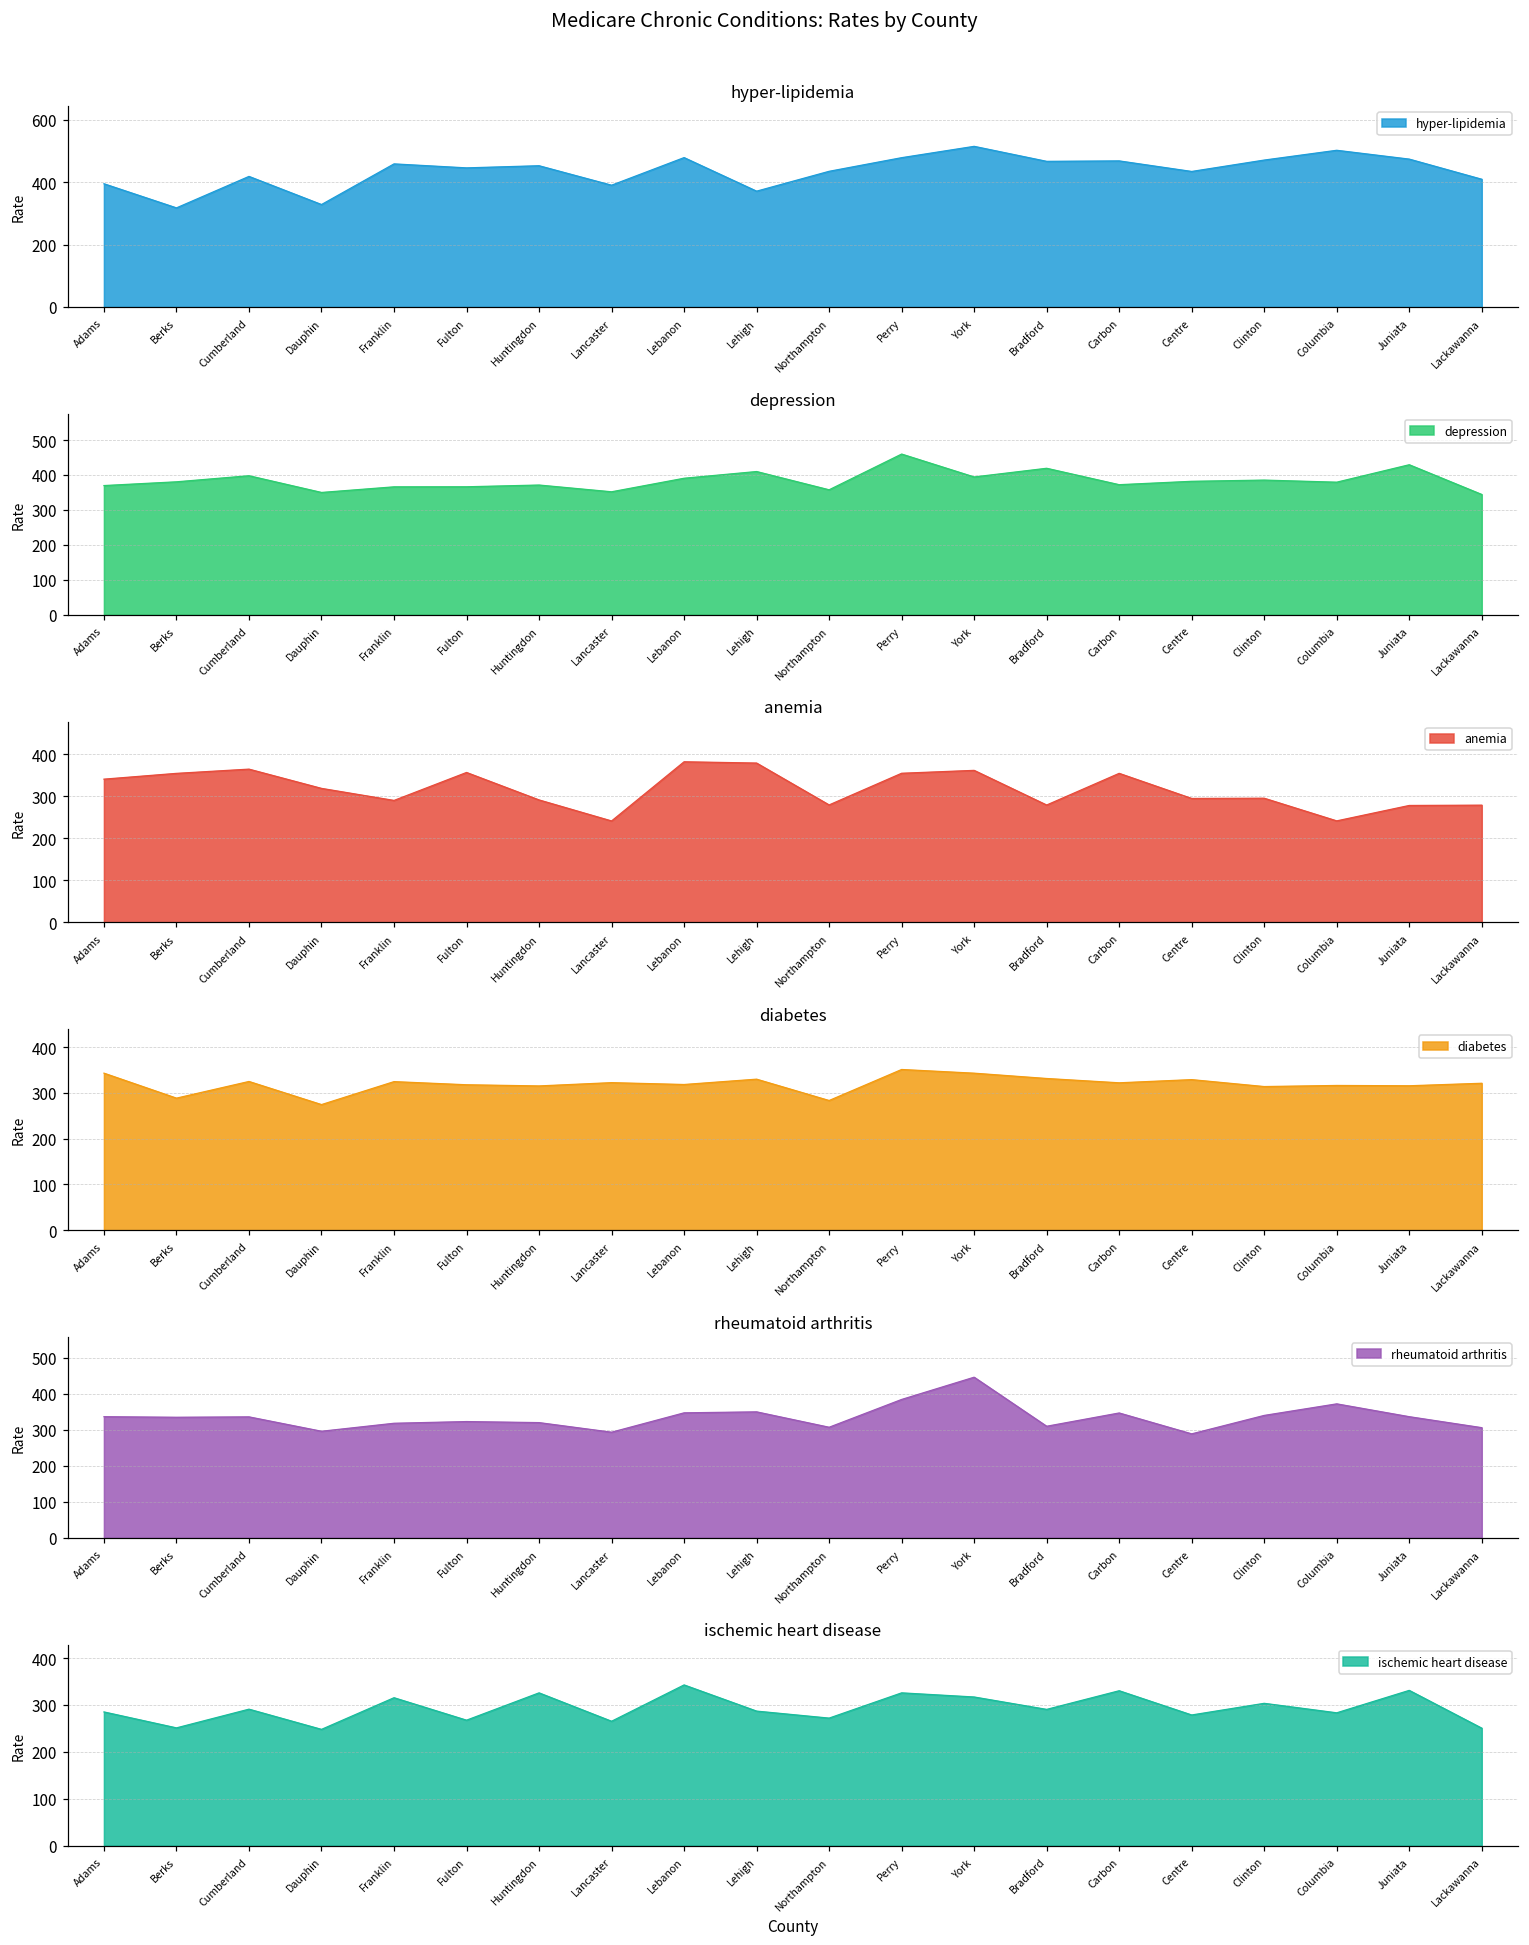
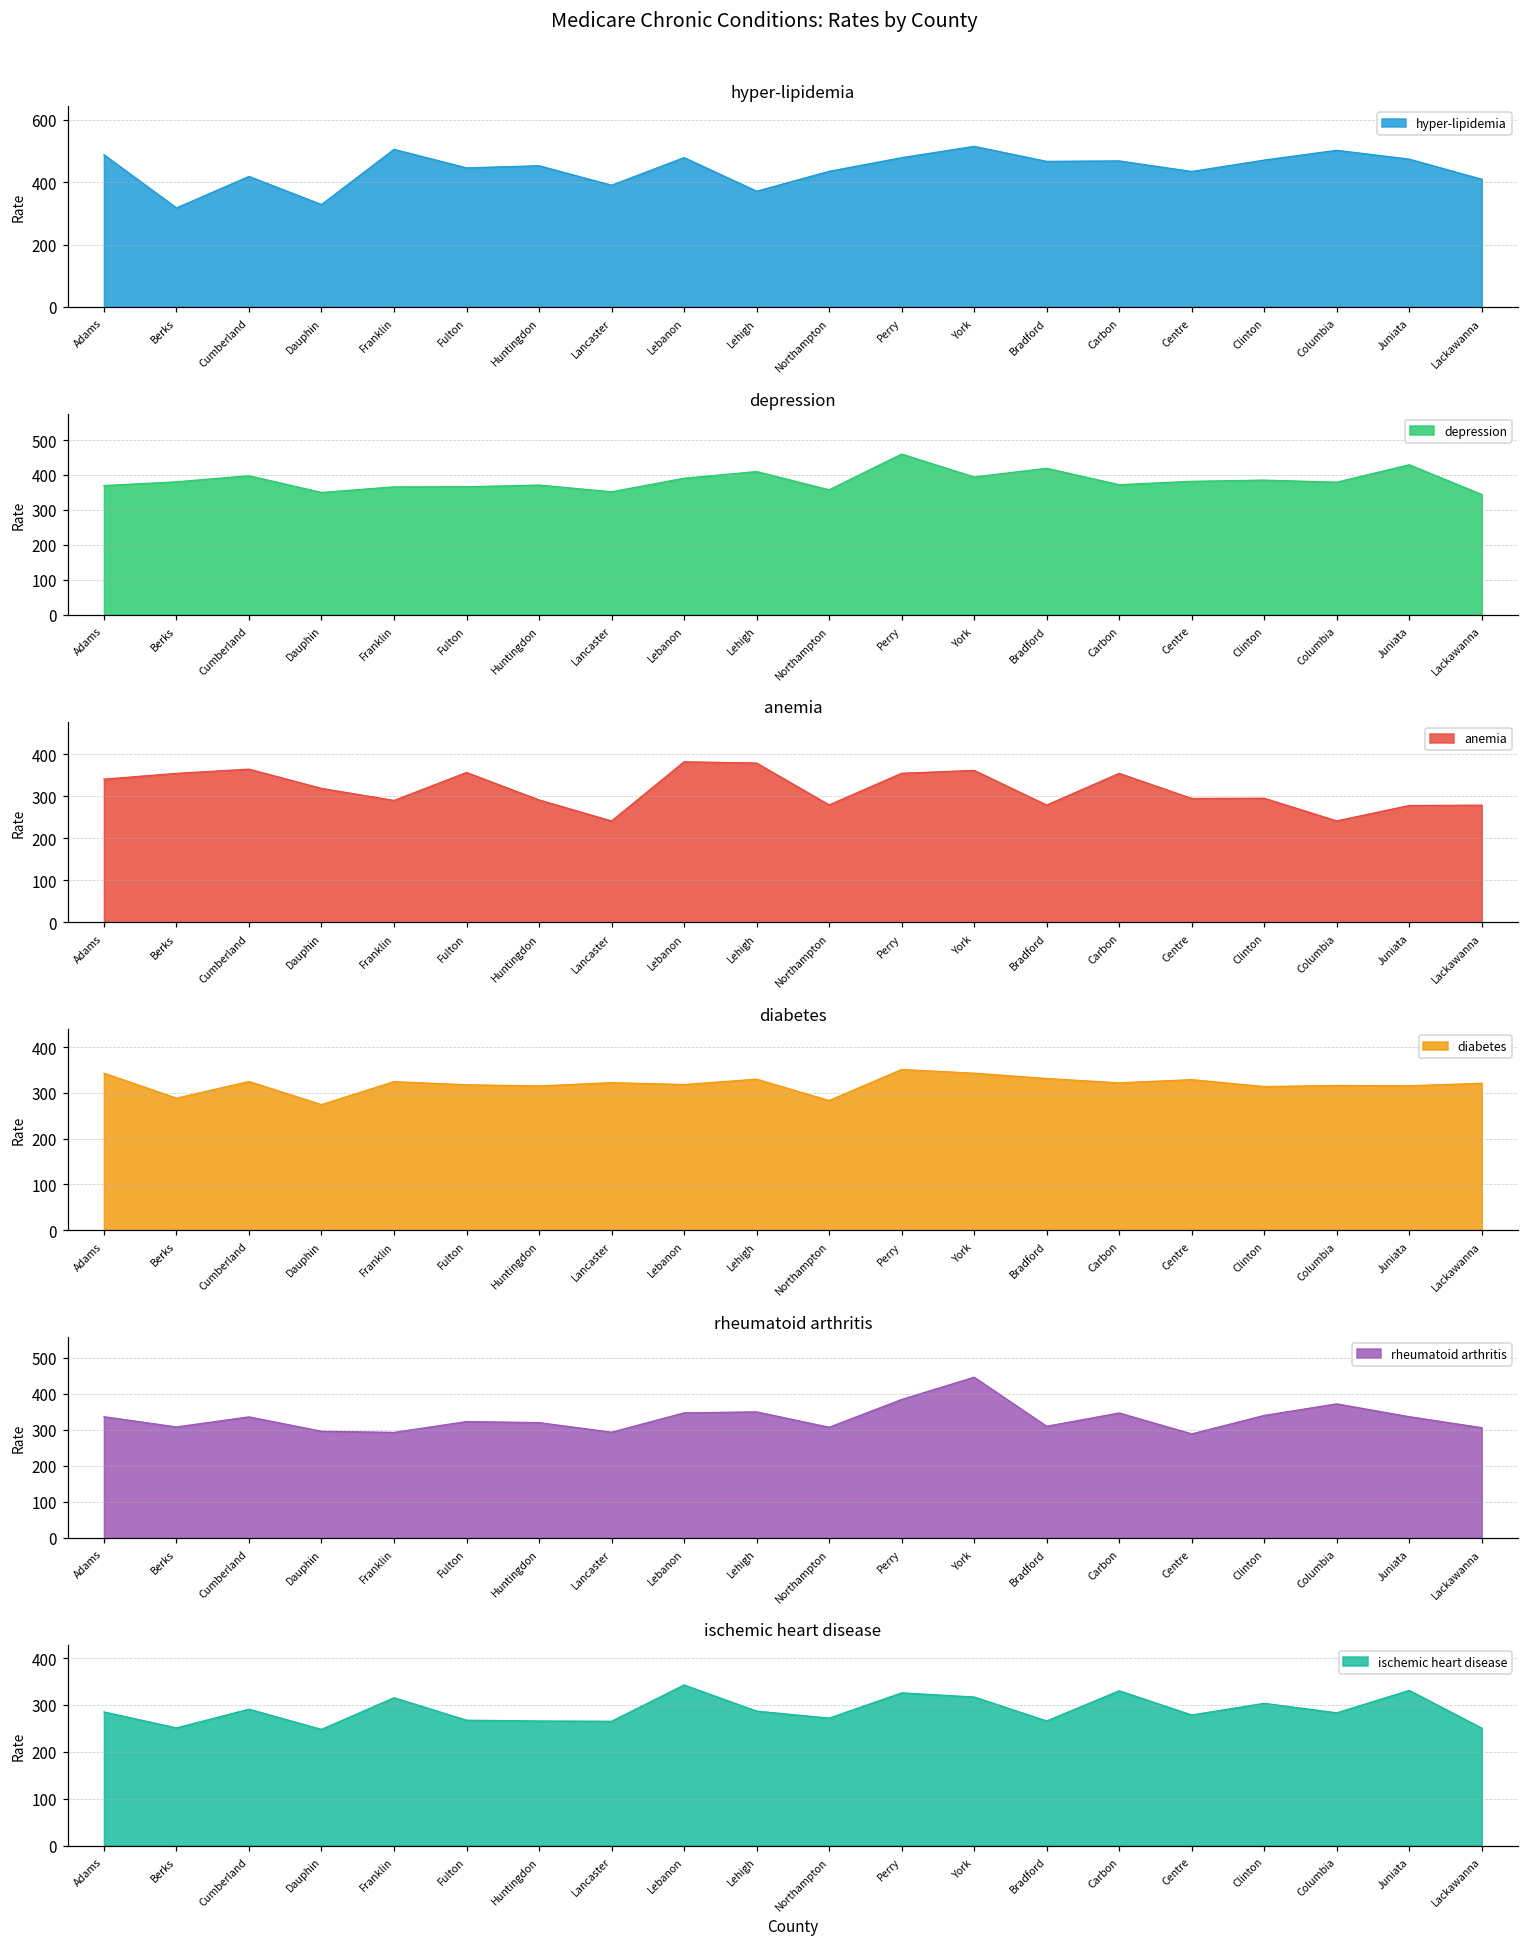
  {
    "hyper-lipidemia": {
-     "Adams": 390,
+     "Adams": 490,
      "Berks": 320,
      "Cumberland": 420,
      "Dauphin": 330,
-     "Franklin": 460,
+     "Franklin": 500,
      "Fulton": 450,
      "Huntingdon": 450,
      "Lancaster": 390,
      "Lebanon": 480,
      "Lehigh": 370,
      "Northampton": 430,
      "Perry": 480,
      "York": 510,
      "Bradford": 470,
      "Carbon": 470,
      "Centre": 430,
      "Clinton": 470,
      "Columbia": 500,
      "Juniata": 470,
      "Lackawanna": 410
    },
    "depression": {
      "Adams": 370,
      "Berks": 380,
      "Cumberland": 400,
      "Dauphin": 350,
      "Franklin": 370,
      "Fulton": 370,
      "Huntingdon": 370,
      "Lancaster": 350,
      "Lebanon": 390,
      "Lehigh": 410,
      "Northampton": 360,
      "Perry": 460,
      "York": 390,
      "Bradford": 420,
      "Carbon": 370,
      "Centre": 380,
      "Clinton": 390,
      "Columbia": 380,
      "Juniata": 430,
      "Lackawanna": 340
    },
    "anemia": {
      "Adams": 340,
      "Berks": 350,
      "Cumberland": 360,
      "Dauphin": 320,
      "Franklin": 290,
      "Fulton": 360,
      "Huntingdon": 290,
      "Lancaster": 240,
      "Lebanon": 380,
      "Lehigh": 380,
      "Northampton": 280,
      "Perry": 360,
      "York": 360,
      "Bradford": 280,
      "Carbon": 350,
      "Centre": 300,
      "Clinton": 300,
      "Columbia": 240,
      "Juniata": 280,
      "Lackawanna": 280
    },
    "diabetes": {
      "Adams": 340,
      "Berks": 290,
      "Cumberland": 330,
      "Dauphin": 270,
      "Franklin": 320,
      "Fulton": 320,
      "Huntingdon": 320,
      "Lancaster": 320,
      "Lebanon": 320,
      "Lehigh": 330,
      "Northampton": 280,
      "Perry": 350,
      "York": 340,
      "Bradford": 330,
      "Carbon": 320,
      "Centre": 330,
      "Clinton": 310,
      "Columbia": 320,
      "Juniata": 320,
      "Lackawanna": 320
    },
    "rheumatoid arthritis": {
      "Adams": 340,
-     "Berks": 330,
+     "Berks": 310,
      "Cumberland": 340,
      "Dauphin": 300,
-     "Franklin": 320,
+     "Franklin": 290,
      "Fulton": 320,
      "Huntingdon": 320,
      "Lancaster": 290,
      "Lebanon": 350,
      "Lehigh": 350,
      "Northampton": 310,
      "Perry": 380,
      "York": 450,
      "Bradford": 310,
      "Carbon": 350,
      "Centre": 290,
      "Clinton": 340,
      "Columbia": 370,
      "Juniata": 340,
      "Lackawanna": 310
    },
    "ischemic heart disease": {
      "Adams": 290,
      "Berks": 250,
      "Cumberland": 290,
      "Dauphin": 250,
      "Franklin": 320,
      "Fulton": 270,
-     "Huntingdon": 330,
+     "Huntingdon": 270,
      "Lancaster": 270,
      "Lebanon": 340,
      "Lehigh": 290,
      "Northampton": 270,
      "Perry": 330,
      "York": 320,
-     "Bradford": 290,
+     "Bradford": 270,
      "Carbon": 330,
      "Centre": 280,
      "Clinton": 300,
      "Columbia": 280,
      "Juniata": 330,
      "Lackawanna": 250
    }
  }
